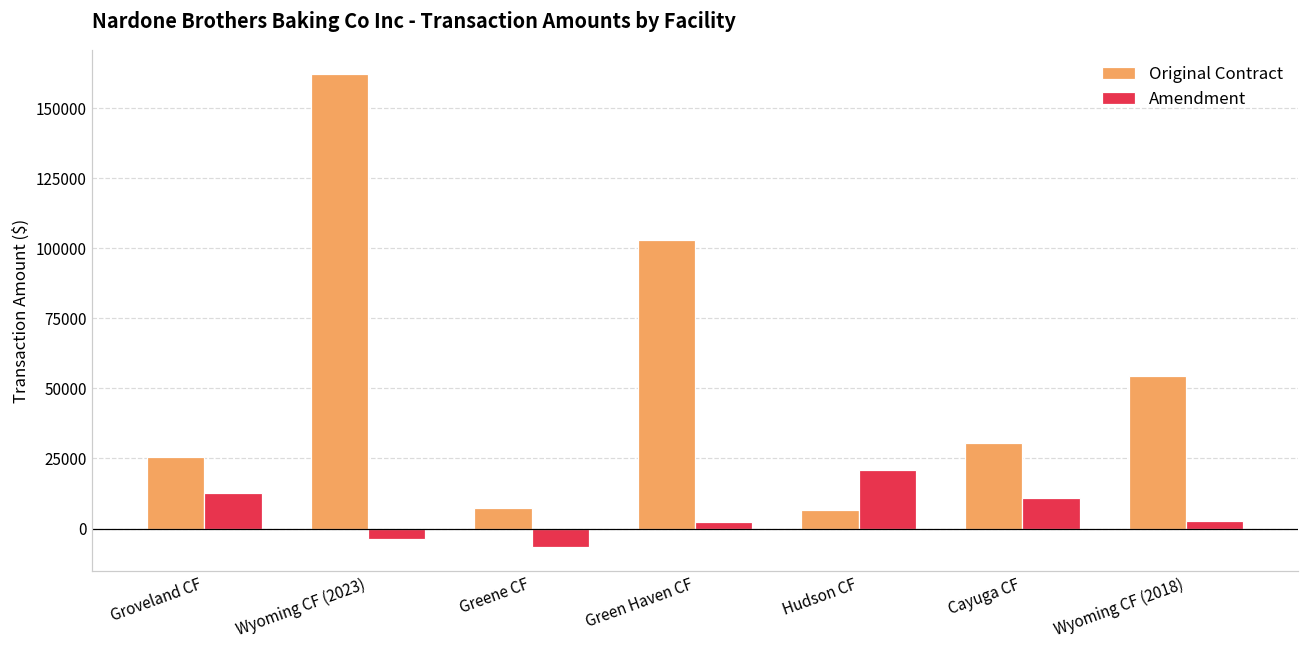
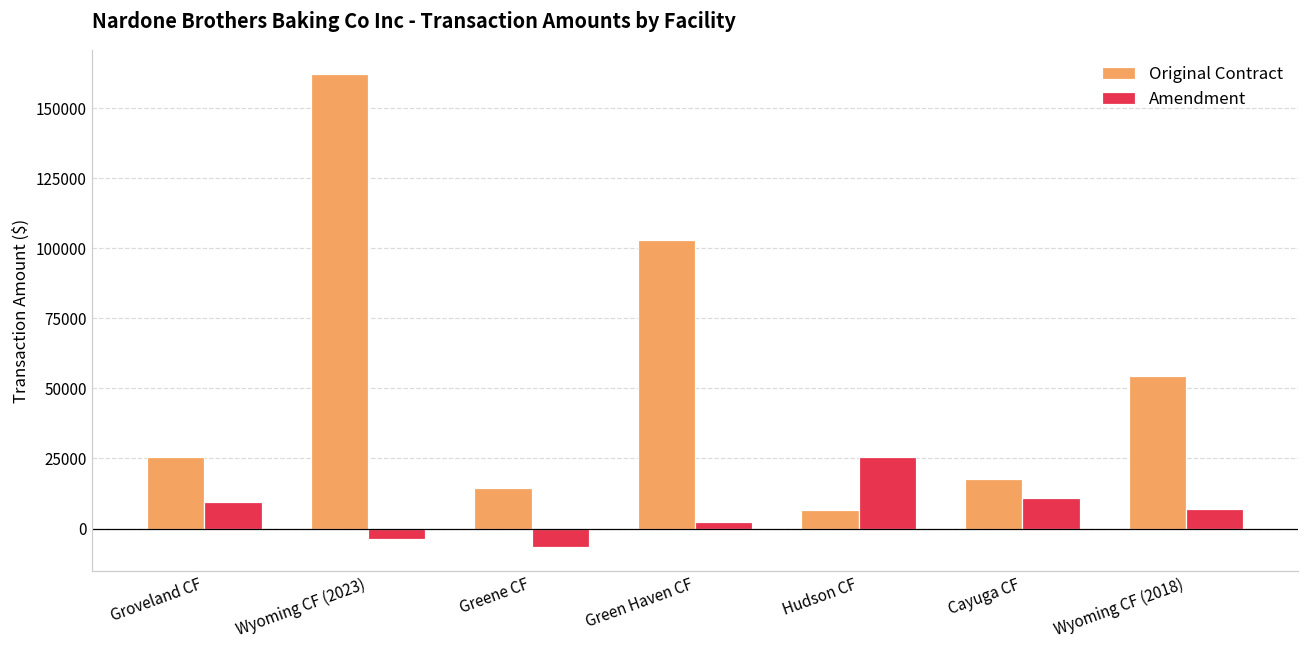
  {
    "Original Contract": {
      "Groveland CF": 26000,
      "Wyoming CF (2023)": 162000,
-     "Greene CF": 7000,
+     "Greene CF": 15000,
      "Green Haven CF": 103000,
      "Hudson CF": 7000,
-     "Cayuga CF": 30000,
+     "Cayuga CF": 18000,
      "Wyoming CF (2018)": 54000
    },
    "Amendment": {
-     "Groveland CF": 13000,
+     "Groveland CF": 9000,
      "Wyoming CF (2023)": -4000,
      "Greene CF": -7000,
      "Green Haven CF": 2000,
-     "Hudson CF": 21000,
+     "Hudson CF": 25000,
      "Cayuga CF": 11000,
-     "Wyoming CF (2018)": 3000
+     "Wyoming CF (2018)": 7000
    }
  }
